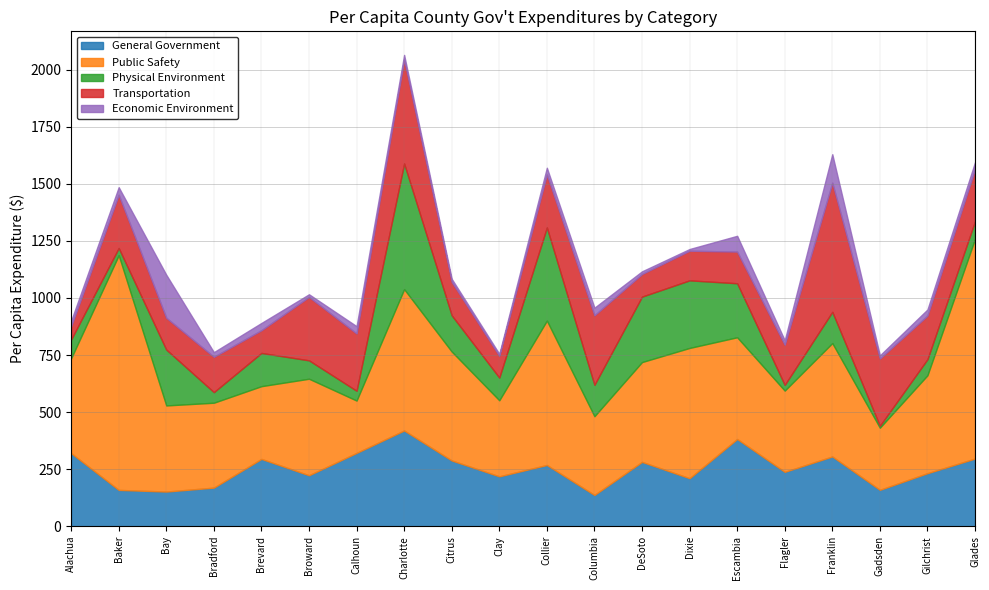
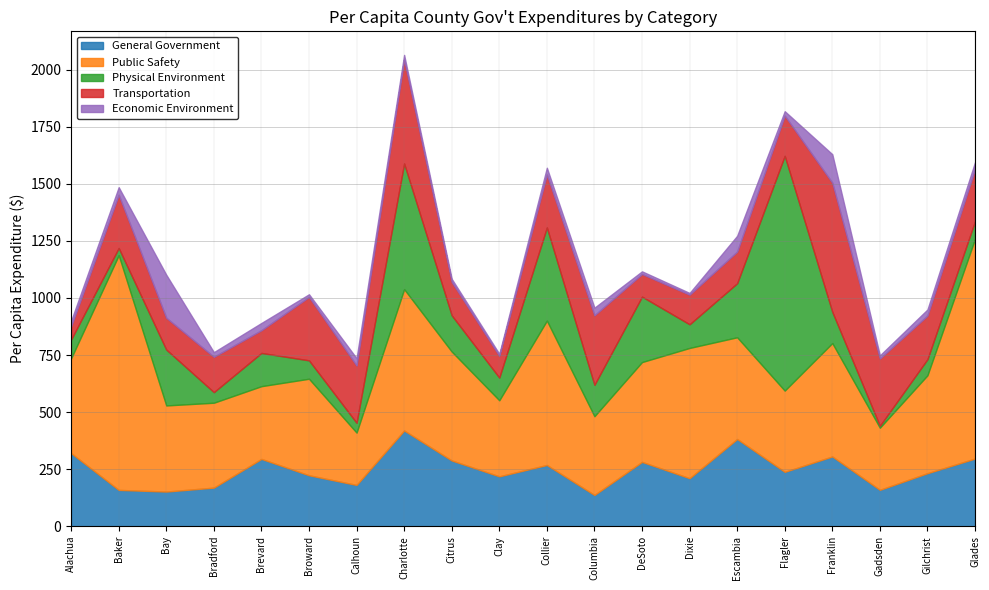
  {
    "General Government": {
      "Alachua": 320,
      "Baker": 160,
      "Bay": 150,
      "Bradford": 170,
      "Brevard": 300,
      "Broward": 220,
-     "Calhoun": 320,
+     "Calhoun": 180,
      "Charlotte": 420,
      "Citrus": 290,
      "Clay": 220,
      "Collier": 270,
      "Columbia": 140,
      "DeSoto": 280,
      "Dixie": 210,
      "Escambia": 380,
      "Flagler": 240,
      "Franklin": 310,
      "Gadsden": 160,
      "Gilchrist": 230,
      "Glades": 300
    },
    "Public Safety": {
      "Alachua": 420,
      "Baker": 1030,
      "Bay": 380,
      "Bradford": 370,
      "Brevard": 320,
      "Broward": 420,
      "Calhoun": 230,
      "Charlotte": 620,
      "Citrus": 480,
      "Clay": 330,
      "Collier": 630,
      "Columbia": 340,
      "DeSoto": 440,
      "Dixie": 570,
      "Escambia": 450,
      "Flagler": 360,
      "Franklin": 500,
      "Gilchrist": 430,
      "Glades": 960
    },
    "Physical Environment": {
      "Alachua": 80,
      "Baker": 30,
      "Bay": 240,
      "Bradford": 50,
      "Brevard": 150,
      "Broward": 80,
      "Calhoun": 40,
      "Charlotte": 550,
      "Citrus": 160,
      "Clay": 100,
      "Collier": 410,
      "Columbia": 140,
      "DeSoto": 290,
-     "Dixie": 300,
+     "Dixie": 100,
      "Escambia": 240,
-     "Flagler": 20,
+     "Flagler": 1030,
      "Franklin": 140,
      "Gilchrist": 70,
      "Glades": 80
    },
    "Transportation": {
      "Alachua": 60,
      "Baker": 230,
      "Bay": 140,
      "Bradford": 150,
      "Brevard": 100,
      "Broward": 280,
      "Calhoun": 250,
      "Charlotte": 460,
      "Citrus": 150,
      "Collier": 230,
      "Columbia": 300,
      "DeSoto": 100,
      "Escambia": 140,
      "Flagler": 180,
      "Franklin": 570,
      "Gadsden": 290,
      "Gilchrist": 190,
      "Glades": 230
    },
    "Economic Environment": {
      "Alachua": 20,
      "Baker": 30,
      "Bay": 190,
      "Bradford": 20,
      "Brevard": 30,
      "Broward": 10,
      "Calhoun": 30,
      "Charlotte": 20,
      "Citrus": 10,
      "Collier": 30,
      "Columbia": 30,
      "DeSoto": 10,
      "Escambia": 70,
      "Flagler": 20,
      "Franklin": 120,
      "Gadsden": 10,
      "Gilchrist": 30,
      "Glades": 30
    }
  }
